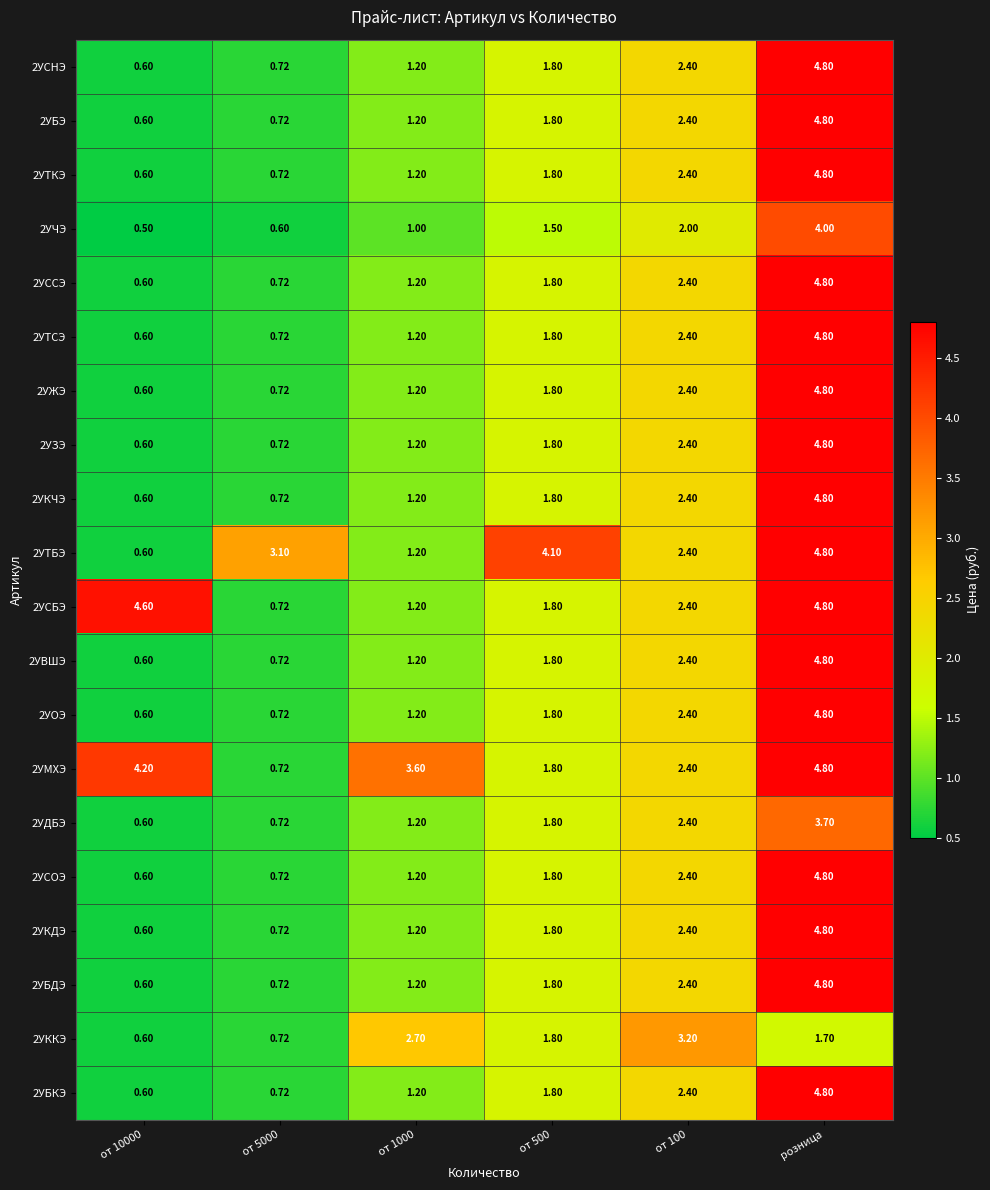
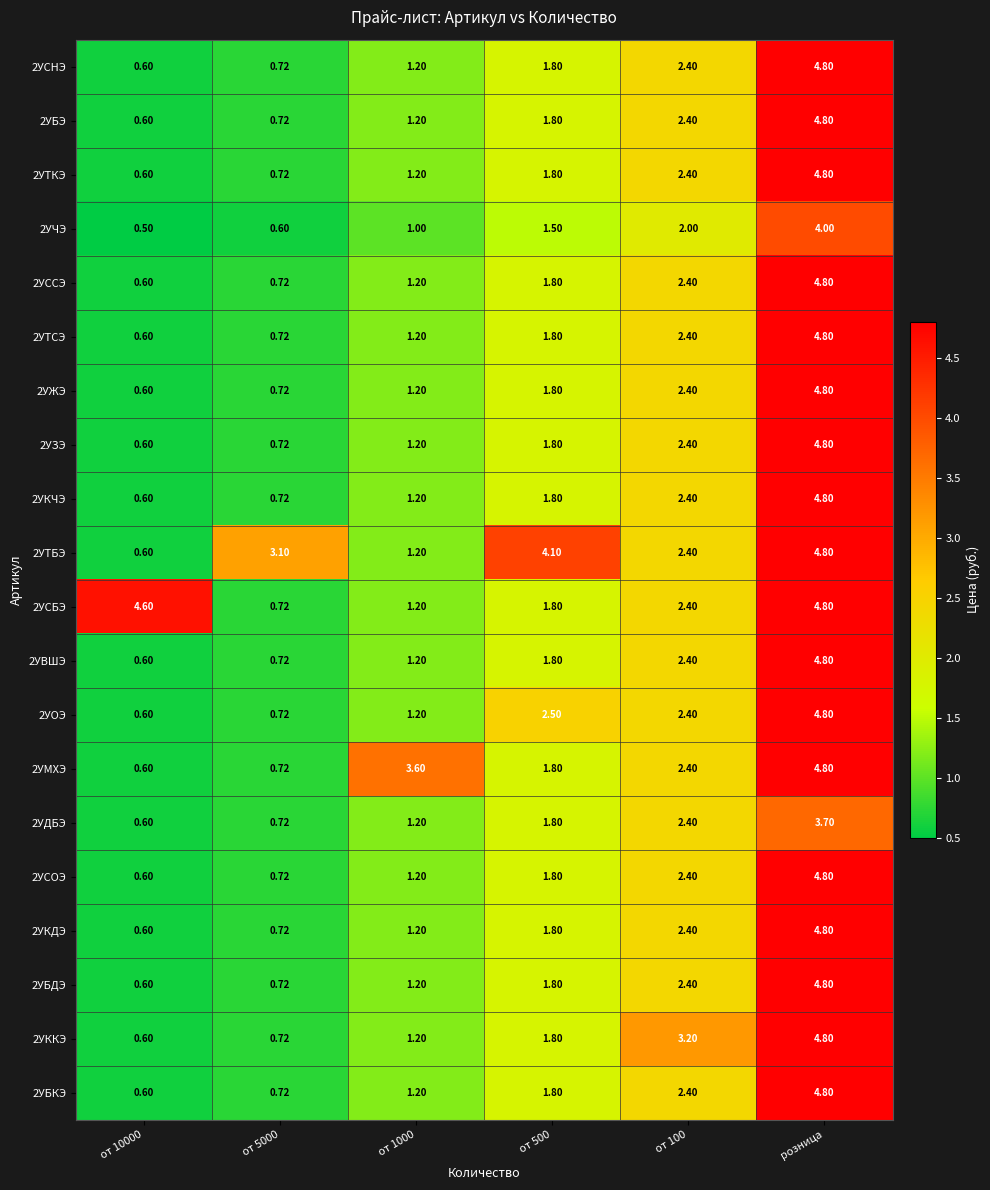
  {
    "2УСНЭ": {
      "от 10000": 0.60,
      "от 5000": 0.72,
      "от 1000": 1.20,
      "от 500": 1.80,
      "от 100": 2.40,
      "розница": 4.80
    },
    "2УБЭ": {
      "от 10000": 0.60,
      "от 5000": 0.72,
      "от 1000": 1.20,
      "от 500": 1.80,
      "от 100": 2.40,
      "розница": 4.80
    },
    "2УТКЭ": {
      "от 10000": 0.60,
      "от 5000": 0.72,
      "от 1000": 1.20,
      "от 500": 1.80,
      "от 100": 2.40,
      "розница": 4.80
    },
    "2УЧЭ": {
      "от 10000": 0.50,
      "от 5000": 0.60,
      "от 1000": 1.00,
      "от 500": 1.50,
      "от 100": 2.00,
      "розница": 4.00
    },
    "2УССЭ": {
      "от 10000": 0.60,
      "от 5000": 0.72,
      "от 1000": 1.20,
      "от 500": 1.80,
      "от 100": 2.40,
      "розница": 4.80
    },
    "2УТСЭ": {
      "от 10000": 0.60,
      "от 5000": 0.72,
      "от 1000": 1.20,
      "от 500": 1.80,
      "от 100": 2.40,
      "розница": 4.80
    },
    "2УЖЭ": {
      "от 10000": 0.60,
      "от 5000": 0.72,
      "от 1000": 1.20,
      "от 500": 1.80,
      "от 100": 2.40,
      "розница": 4.80
    },
    "2УЗЭ": {
      "от 10000": 0.60,
      "от 5000": 0.72,
      "от 1000": 1.20,
      "от 500": 1.80,
      "от 100": 2.40,
      "розница": 4.80
    },
    "2УКЧЭ": {
      "от 10000": 0.60,
      "от 5000": 0.72,
      "от 1000": 1.20,
      "от 500": 1.80,
      "от 100": 2.40,
      "розница": 4.80
    },
    "2УТБЭ": {
      "от 10000": 0.60,
      "от 5000": 3.10,
      "от 1000": 1.20,
      "от 500": 4.10,
      "от 100": 2.40,
      "розница": 4.80
    },
    "2УСБЭ": {
      "от 10000": 4.60,
      "от 5000": 0.72,
      "от 1000": 1.20,
      "от 500": 1.80,
      "от 100": 2.40,
      "розница": 4.80
    },
    "2УВШЭ": {
      "от 10000": 0.60,
      "от 5000": 0.72,
      "от 1000": 1.20,
      "от 500": 1.80,
      "от 100": 2.40,
      "розница": 4.80
    },
    "2УОЭ": {
      "от 10000": 0.60,
      "от 5000": 0.72,
      "от 1000": 1.20,
-     "от 500": 1.80,
+     "от 500": 2.50,
      "от 100": 2.40,
      "розница": 4.80
    },
    "2УМХЭ": {
-     "от 10000": 4.20,
+     "от 10000": 0.60,
      "от 5000": 0.72,
      "от 1000": 3.60,
      "от 500": 1.80,
      "от 100": 2.40,
      "розница": 4.80
    },
    "2УДБЭ": {
      "от 10000": 0.60,
      "от 5000": 0.72,
      "от 1000": 1.20,
      "от 500": 1.80,
      "от 100": 2.40,
      "розница": 3.70
    },
    "2УСОЭ": {
      "от 10000": 0.60,
      "от 5000": 0.72,
      "от 1000": 1.20,
      "от 500": 1.80,
      "от 100": 2.40,
      "розница": 4.80
    },
    "2УКДЭ": {
      "от 10000": 0.60,
      "от 5000": 0.72,
      "от 1000": 1.20,
      "от 500": 1.80,
      "от 100": 2.40,
      "розница": 4.80
    },
    "2УБДЭ": {
      "от 10000": 0.60,
      "от 5000": 0.72,
      "от 1000": 1.20,
      "от 500": 1.80,
      "от 100": 2.40,
      "розница": 4.80
    },
    "2УККЭ": {
      "от 10000": 0.60,
      "от 5000": 0.72,
-     "от 1000": 2.70,
+     "от 1000": 1.20,
      "от 500": 1.80,
      "от 100": 3.20,
-     "розница": 1.70
+     "розница": 4.80
    },
    "2УБКЭ": {
      "от 10000": 0.60,
      "от 5000": 0.72,
      "от 1000": 1.20,
      "от 500": 1.80,
      "от 100": 2.40,
      "розница": 4.80
    }
  }
